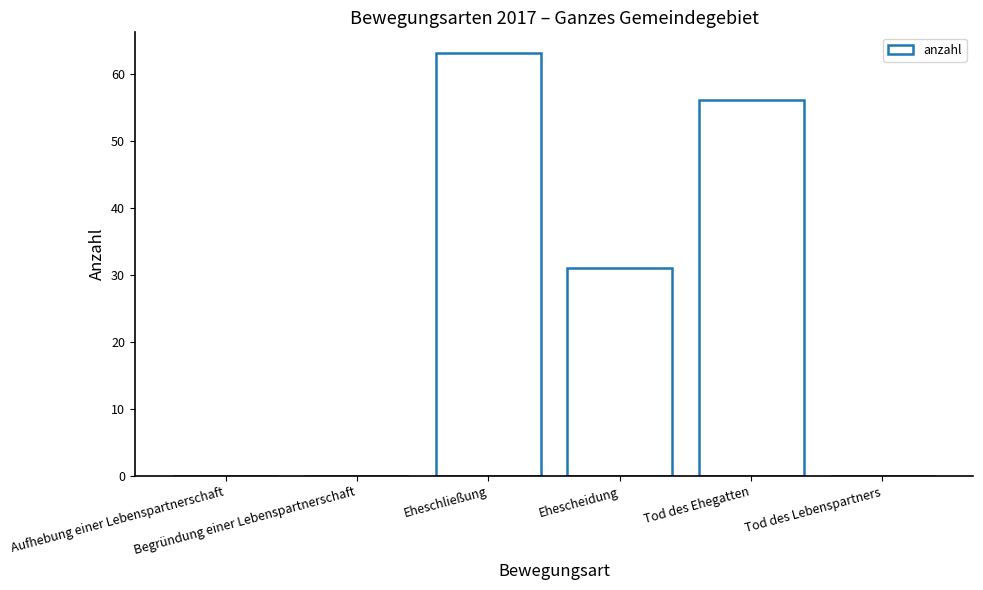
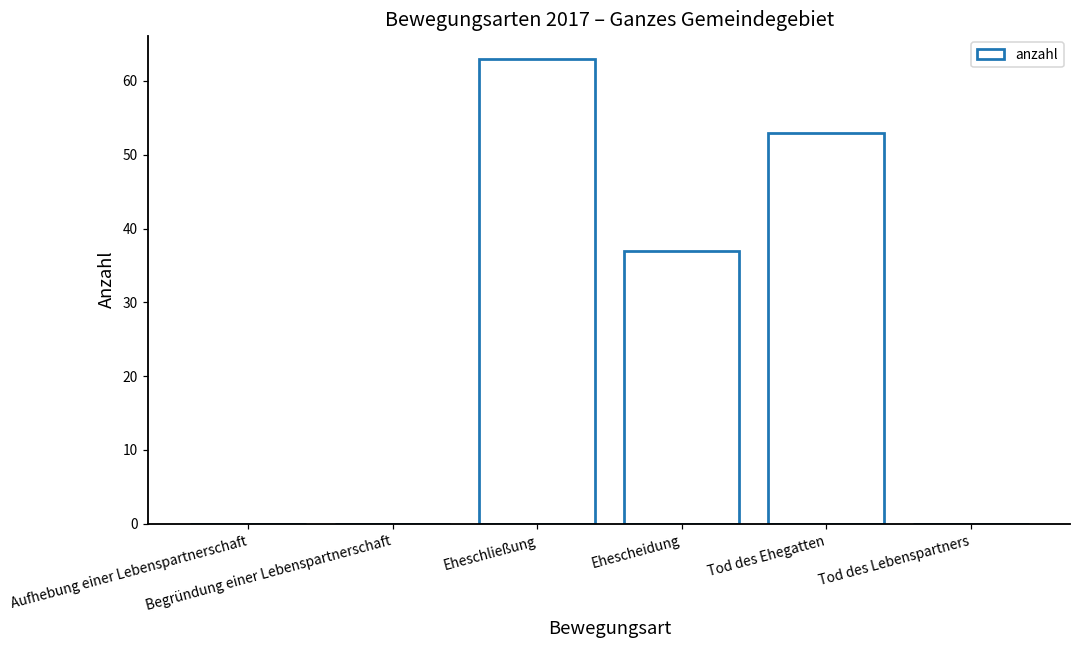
  {
    "Aufhebung einer Lebenspartnerschaft": 0,
    "Begründung einer Lebenspartnerschaft": 0,
    "Eheschließung": 63,
-   "Ehescheidung": 31,
-   "Tod des Ehegatten": 56,
+   "Ehescheidung": 37,
+   "Tod des Ehegatten": 53,
    "Tod des Lebenspartners": 0
  }
